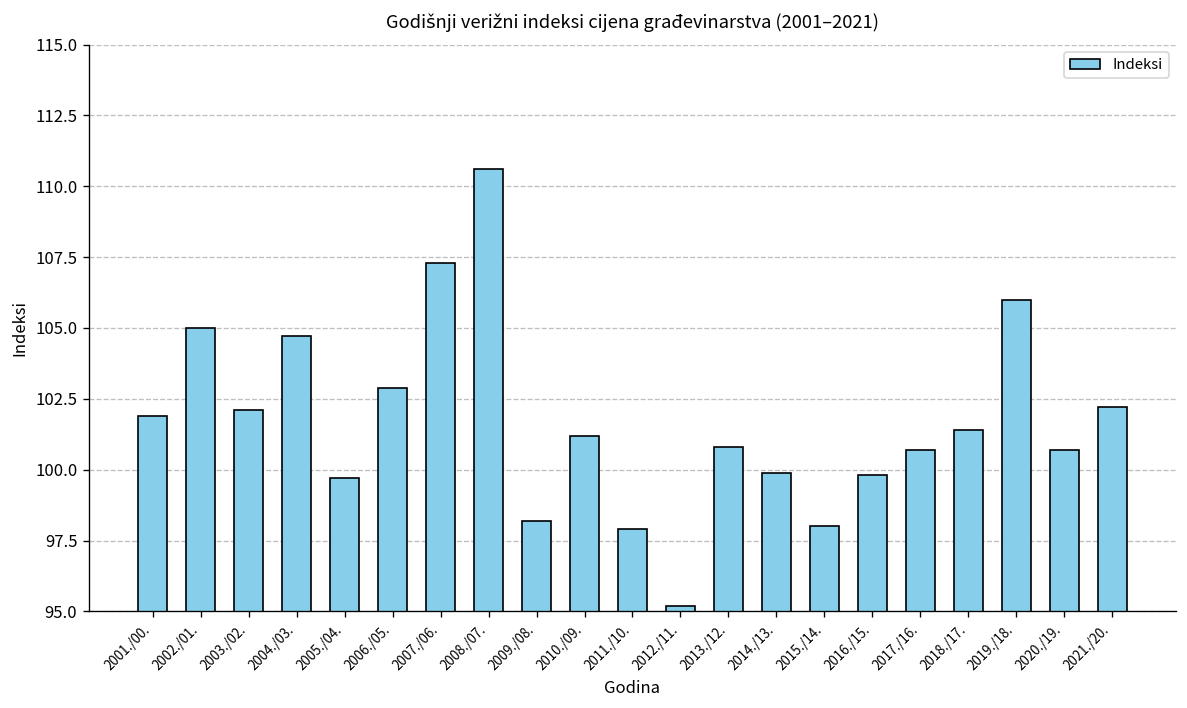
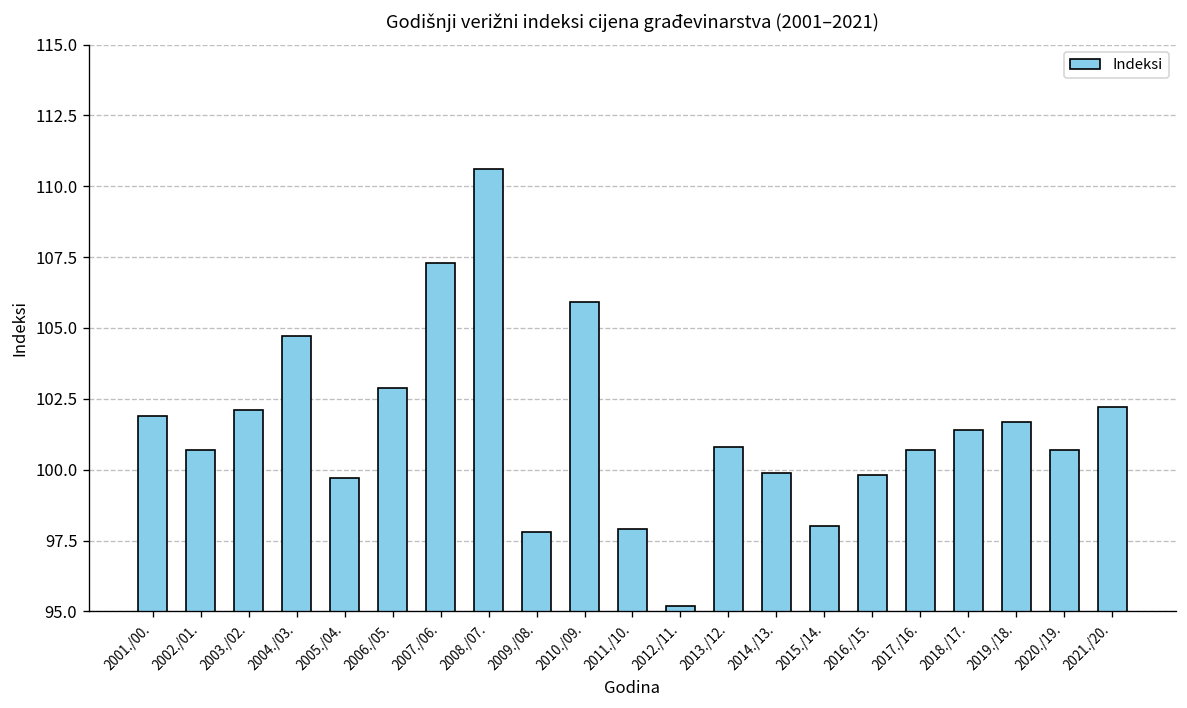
  {
    "2001./00.": 101.9,
-   "2002./01.": 105.0,
+   "2002./01.": 100.7,
    "2003./02.": 102.1,
    "2004./03.": 104.7,
    "2005./04.": 99.7,
    "2006./05.": 102.9,
    "2007./06.": 107.3,
    "2008./07.": 110.6,
-   "2009./08.": 98.2,
-   "2010./09.": 101.2,
+   "2009./08.": 97.8,
+   "2010./09.": 105.9,
    "2011./10.": 97.9,
    "2012./11.": 95.2,
    "2013./12.": 100.8,
    "2014./13.": 99.9,
    "2015./14.": 98.0,
    "2016./15.": 99.8,
    "2017./16.": 100.7,
    "2018./17.": 101.4,
-   "2019./18.": 106.0,
+   "2019./18.": 101.7,
    "2020./19.": 100.7,
    "2021./20.": 102.2
  }
